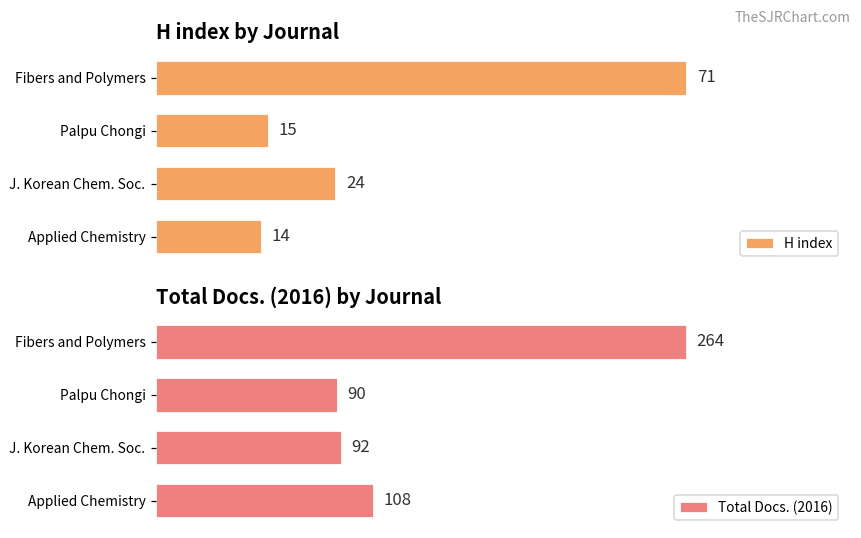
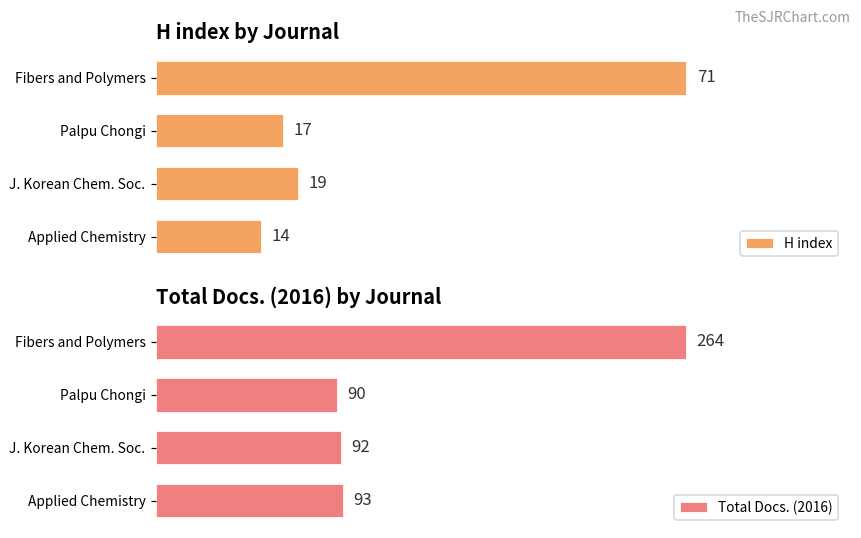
  {
    "H index by Journal": {
      "Fibers and Polymers": 71,
-     "Palpu Chongi": 15,
-     "J. Korean Chem. Soc.": 24,
+     "Palpu Chongi": 17,
+     "J. Korean Chem. Soc.": 19,
      "Applied Chemistry": 14
    },
    "Total Docs. (2016) by Journal": {
      "Fibers and Polymers": 264,
      "Palpu Chongi": 90,
      "J. Korean Chem. Soc.": 92,
-     "Applied Chemistry": 108
+     "Applied Chemistry": 93
    }
  }
